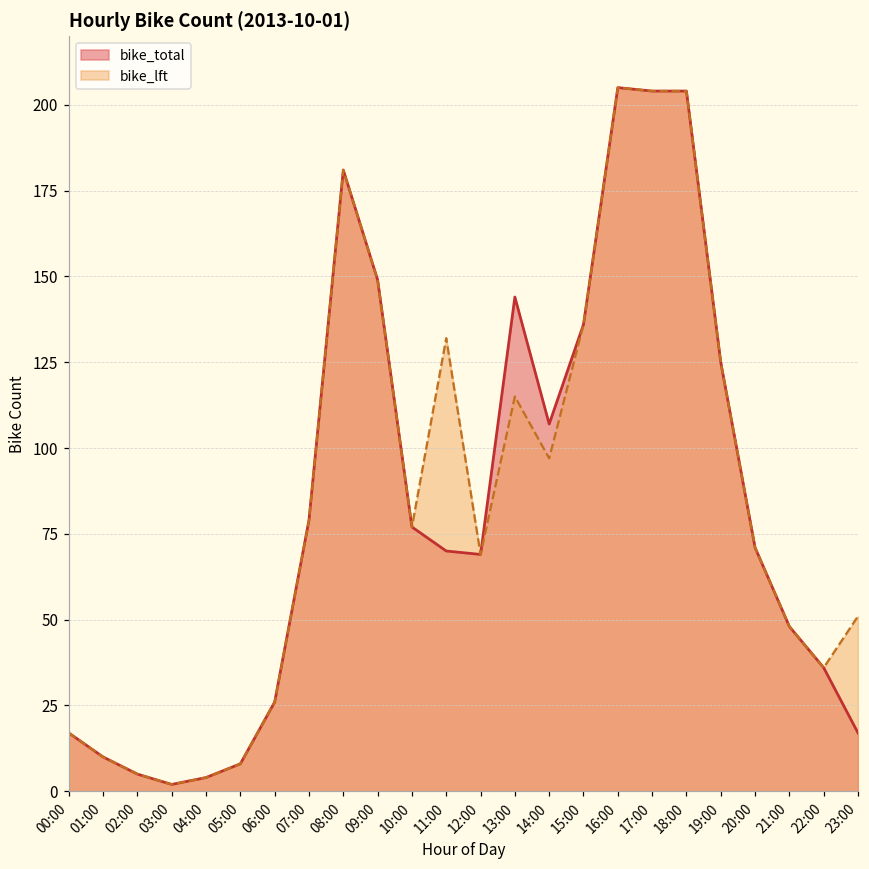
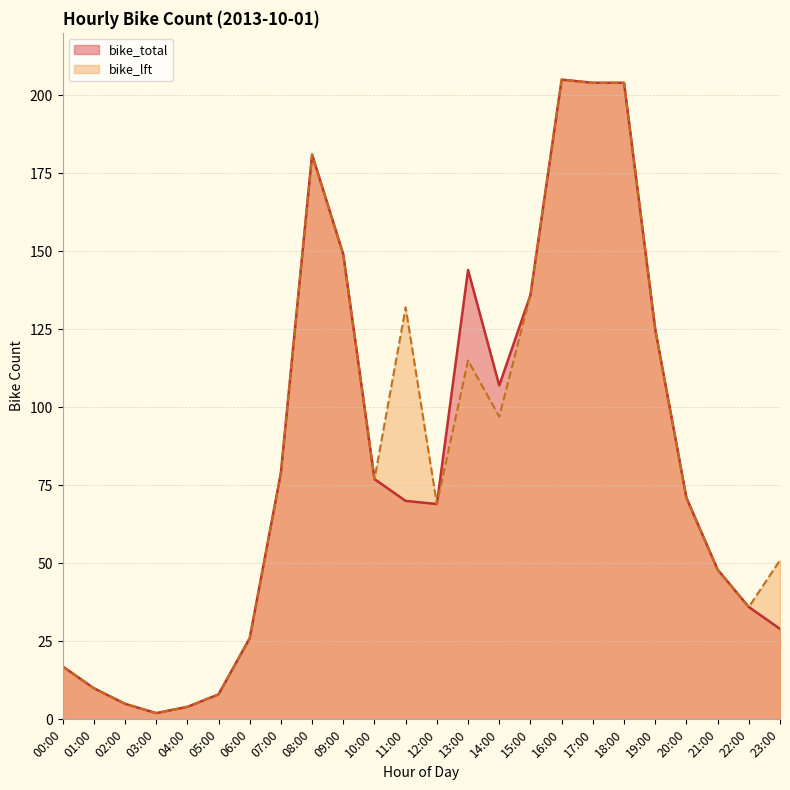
  {
    "bike_total": {
      "11:00": 70,
      "13:00": 144,
      "14:00": 107,
-     "23:00": 17
+     "23:00": 29
    },
    "bike_lft": {
      "11:00": 132,
      "13:00": 115,
      "14:00": 97,
      "23:00": 51
    }
  }
